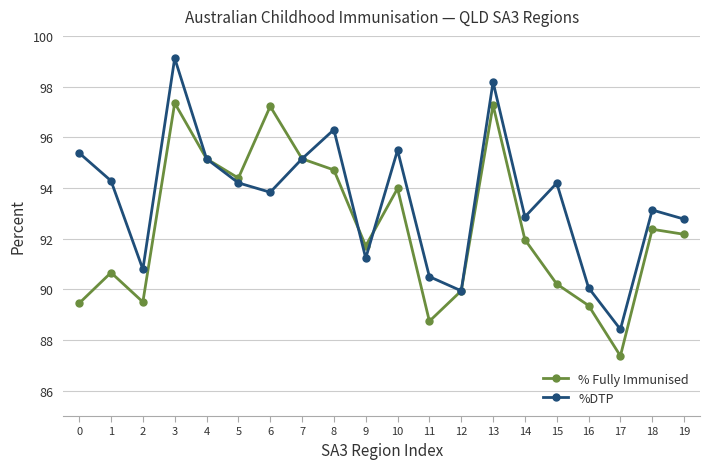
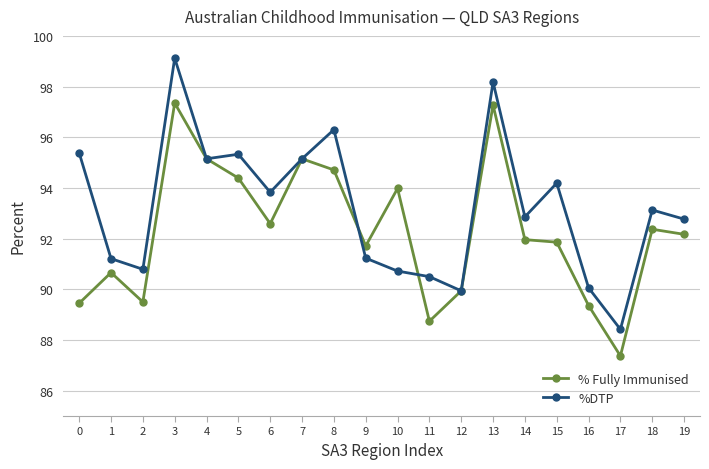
  {
    "% Fully Immunised": {
      "0": 89.5,
      "1": 90.7,
      "2": 89.5,
      "3": 97.4,
      "5": 94.4,
-     "6": 97.2,
+     "6": 92.6,
      "8": 94.7,
      "9": 91.7,
      "10": 94.0,
      "11": 88.7,
      "13": 97.3,
      "14": 92.0,
-     "15": 90.2,
+     "15": 91.9,
      "16": 89.4,
      "17": 87.4,
      "18": 92.4,
      "19": 92.2
    },
    "%DTP": {
      "0": 95.4,
-     "1": 94.3,
+     "1": 91.2,
      "2": 90.8,
      "3": 99.1,
-     "5": 94.2,
+     "5": 95.3,
      "6": 93.8,
      "8": 96.3,
      "9": 91.2,
-     "10": 95.5,
+     "10": 90.7,
      "11": 90.5,
      "13": 98.2,
      "14": 92.9,
      "15": 94.2,
      "16": 90.1,
      "17": 88.4,
      "18": 93.1,
      "19": 92.8
    }
  }
